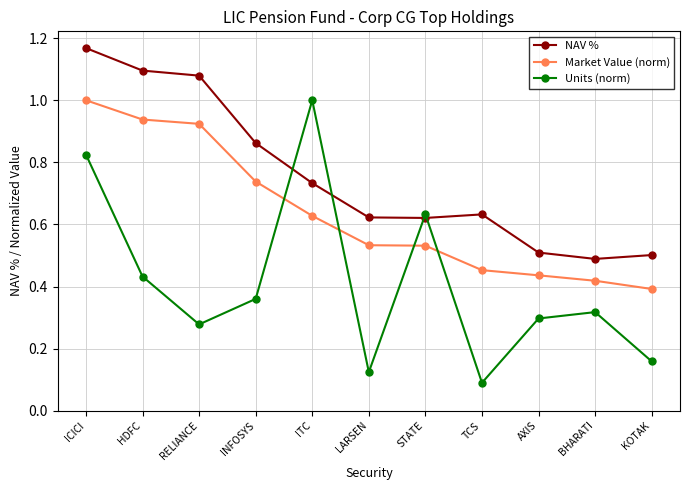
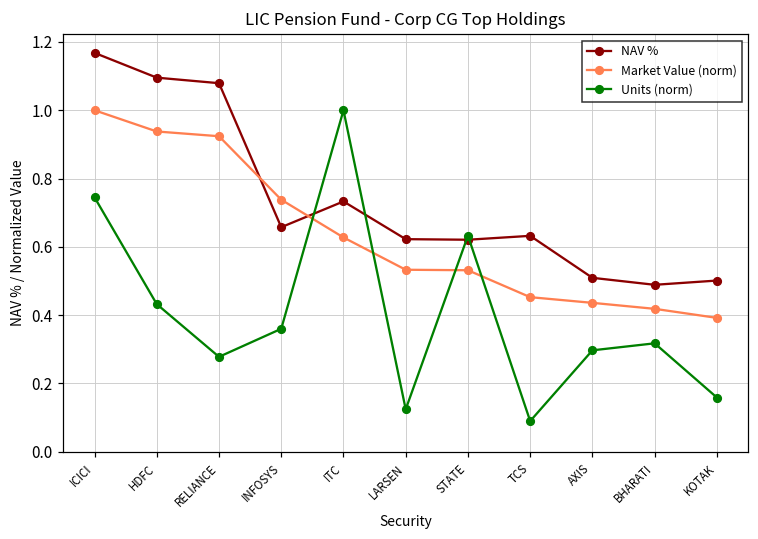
  {
    "NAV %": {
      "ICICI": 1.17,
      "HDFC": 1.10,
      "RELIANCE": 1.08,
-     "INFOSYS": 0.86,
+     "INFOSYS": 0.66,
      "ITC": 0.73,
      "LARSEN": 0.62,
      "STATE": 0.62,
      "TCS": 0.63,
      "AXIS": 0.51,
      "BHARATI": 0.49,
      "KOTAK": 0.50
    },
    "Market Value (norm)": {
      "ICICI": 1.00,
      "HDFC": 0.94,
      "RELIANCE": 0.92,
      "INFOSYS": 0.74,
      "ITC": 0.63,
      "LARSEN": 0.53,
      "STATE": 0.53,
      "TCS": 0.45,
      "AXIS": 0.44,
      "BHARATI": 0.42,
      "KOTAK": 0.39
    },
    "Units (norm)": {
-     "ICICI": 0.83,
+     "ICICI": 0.75,
      "HDFC": 0.43,
      "RELIANCE": 0.28,
      "INFOSYS": 0.36,
      "ITC": 1.00,
      "LARSEN": 0.12,
      "STATE": 0.63,
      "TCS": 0.09,
      "AXIS": 0.30,
      "BHARATI": 0.32,
      "KOTAK": 0.16
    }
  }
